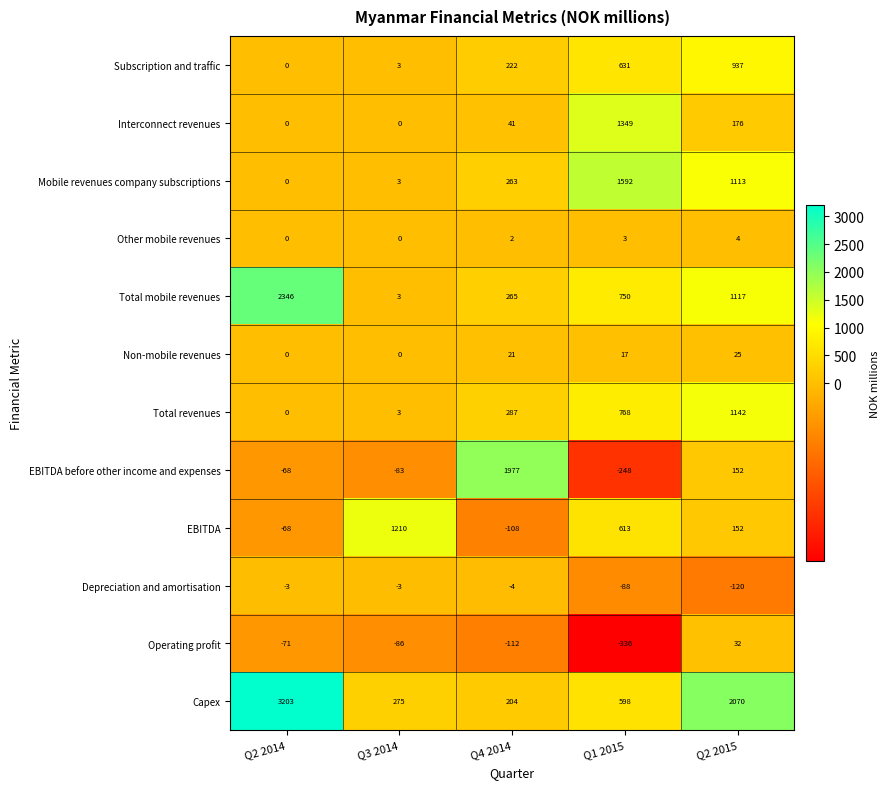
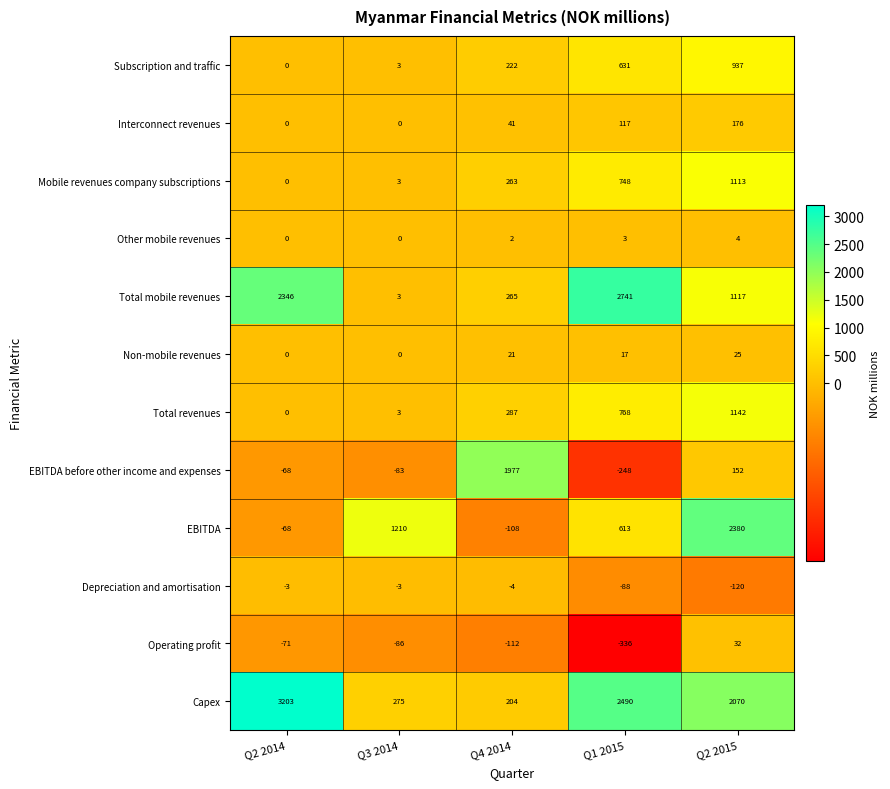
  {
    "Subscription and traffic": {
      "Q2 2014": 0,
      "Q3 2014": 3,
      "Q4 2014": 222,
      "Q1 2015": 631,
      "Q2 2015": 937
    },
    "Interconnect revenues": {
      "Q2 2014": 0,
      "Q3 2014": 0,
      "Q4 2014": 41,
-     "Q1 2015": 1349,
+     "Q1 2015": 117,
      "Q2 2015": 176
    },
    "Mobile revenues company subscriptions": {
      "Q2 2014": 0,
      "Q3 2014": 3,
      "Q4 2014": 263,
-     "Q1 2015": 1592,
+     "Q1 2015": 748,
      "Q2 2015": 1113
    },
    "Other mobile revenues": {
      "Q2 2014": 0,
      "Q3 2014": 0,
      "Q4 2014": 2,
      "Q1 2015": 3,
      "Q2 2015": 4
    },
    "Total mobile revenues": {
      "Q2 2014": 2346,
      "Q3 2014": 3,
      "Q4 2014": 265,
-     "Q1 2015": 750,
+     "Q1 2015": 2741,
      "Q2 2015": 1117
    },
    "Non-mobile revenues": {
      "Q2 2014": 0,
      "Q3 2014": 0,
      "Q4 2014": 21,
      "Q1 2015": 17,
      "Q2 2015": 25
    },
    "Total revenues": {
      "Q2 2014": 0,
      "Q3 2014": 3,
      "Q4 2014": 287,
      "Q1 2015": 768,
      "Q2 2015": 1142
    },
    "EBITDA before other income and expenses": {
      "Q2 2014": -68,
      "Q3 2014": -83,
      "Q4 2014": 1977,
      "Q1 2015": -248,
      "Q2 2015": 152
    },
    "EBITDA": {
      "Q2 2014": -68,
      "Q3 2014": 1210,
      "Q4 2014": -108,
      "Q1 2015": 613,
-     "Q2 2015": 152
+     "Q2 2015": 2380
    },
    "Depreciation and amortisation": {
      "Q2 2014": -3,
      "Q3 2014": -3,
      "Q4 2014": -4,
      "Q1 2015": -88,
      "Q2 2015": -120
    },
    "Operating profit": {
      "Q2 2014": -71,
      "Q3 2014": -86,
      "Q4 2014": -112,
      "Q1 2015": -336,
      "Q2 2015": 32
    },
    "Capex": {
      "Q2 2014": 3203,
      "Q3 2014": 275,
      "Q4 2014": 204,
-     "Q1 2015": 598,
+     "Q1 2015": 2490,
      "Q2 2015": 2070
    }
  }
